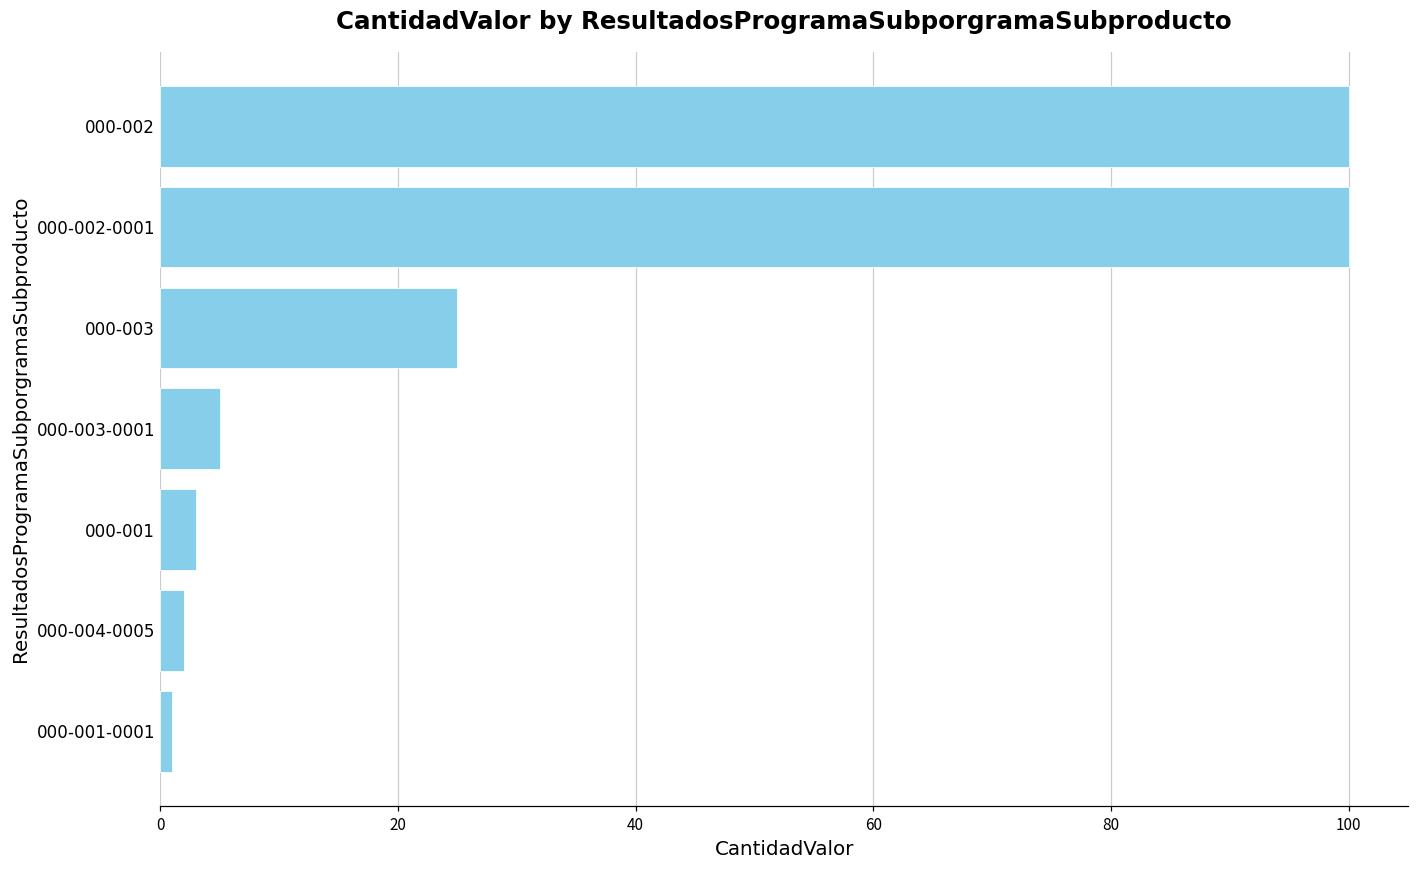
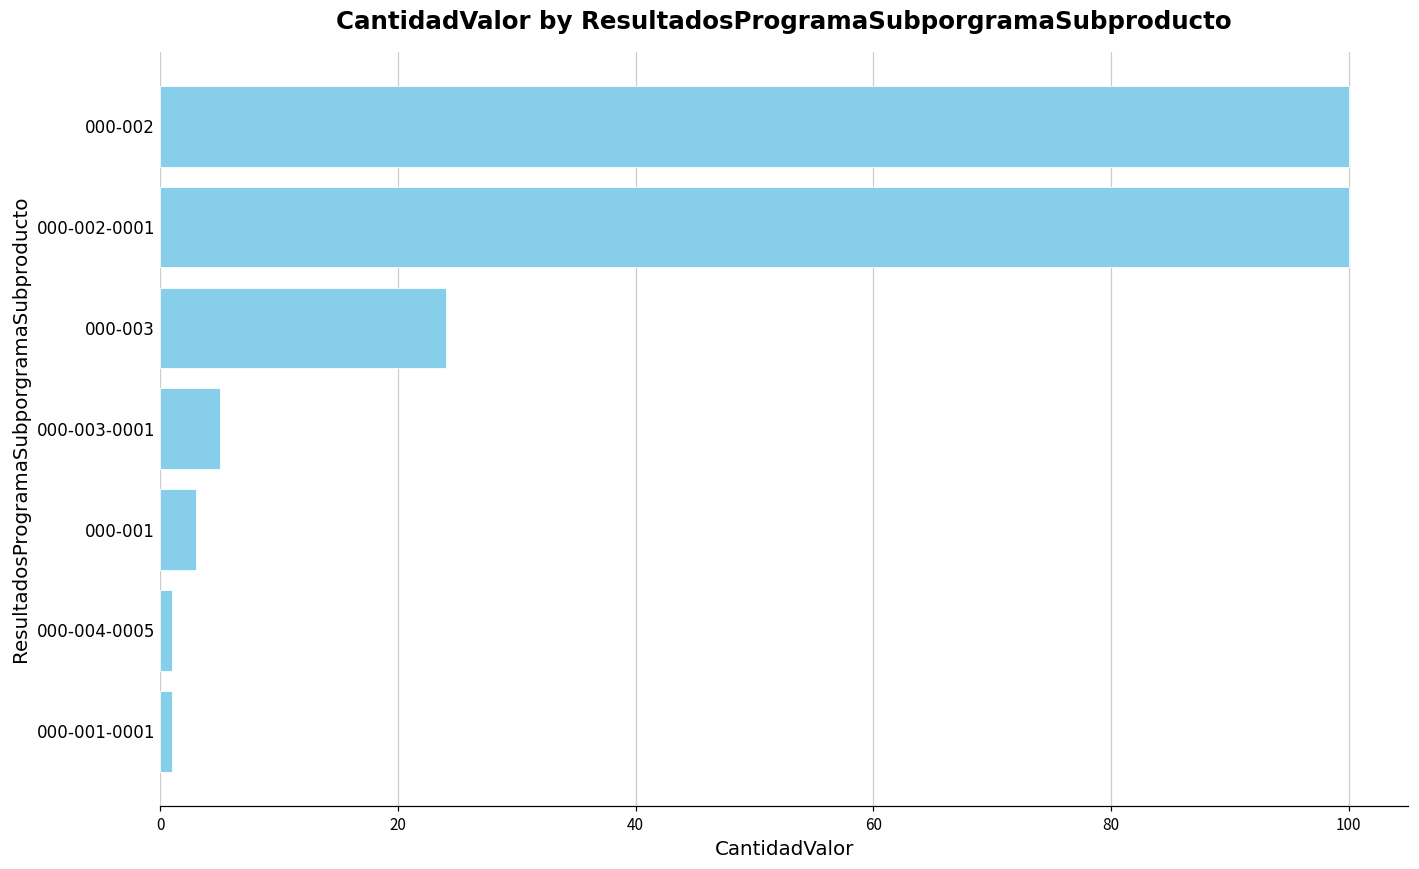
  {
    "000-002": 100,
    "000-002-0001": 100,
-   "000-003": 25,
+   "000-003": 24,
    "000-003-0001": 5,
    "000-001": 3,
-   "000-004-0005": 2,
+   "000-004-0005": 1,
    "000-001-0001": 1
  }
